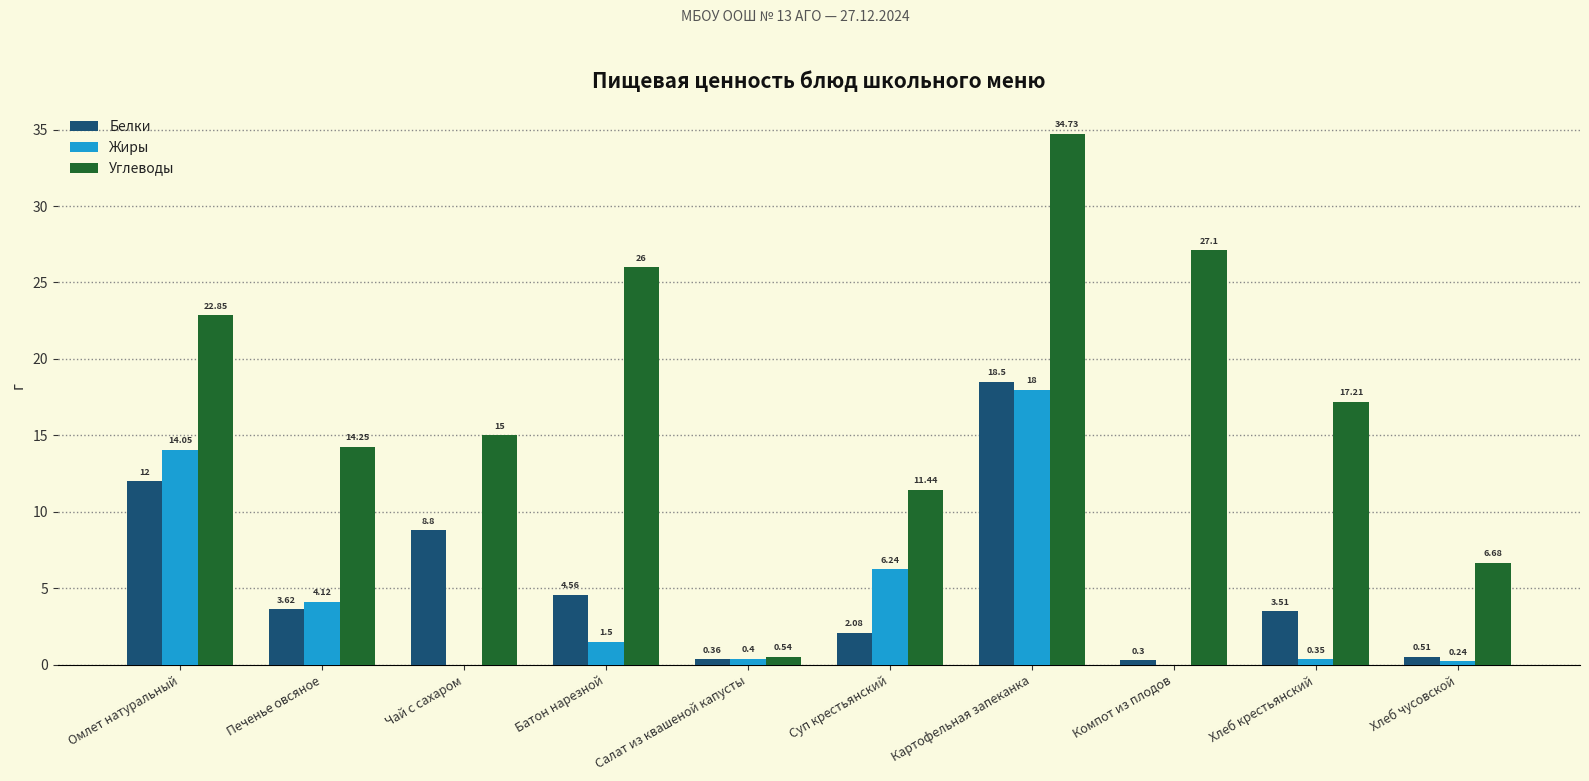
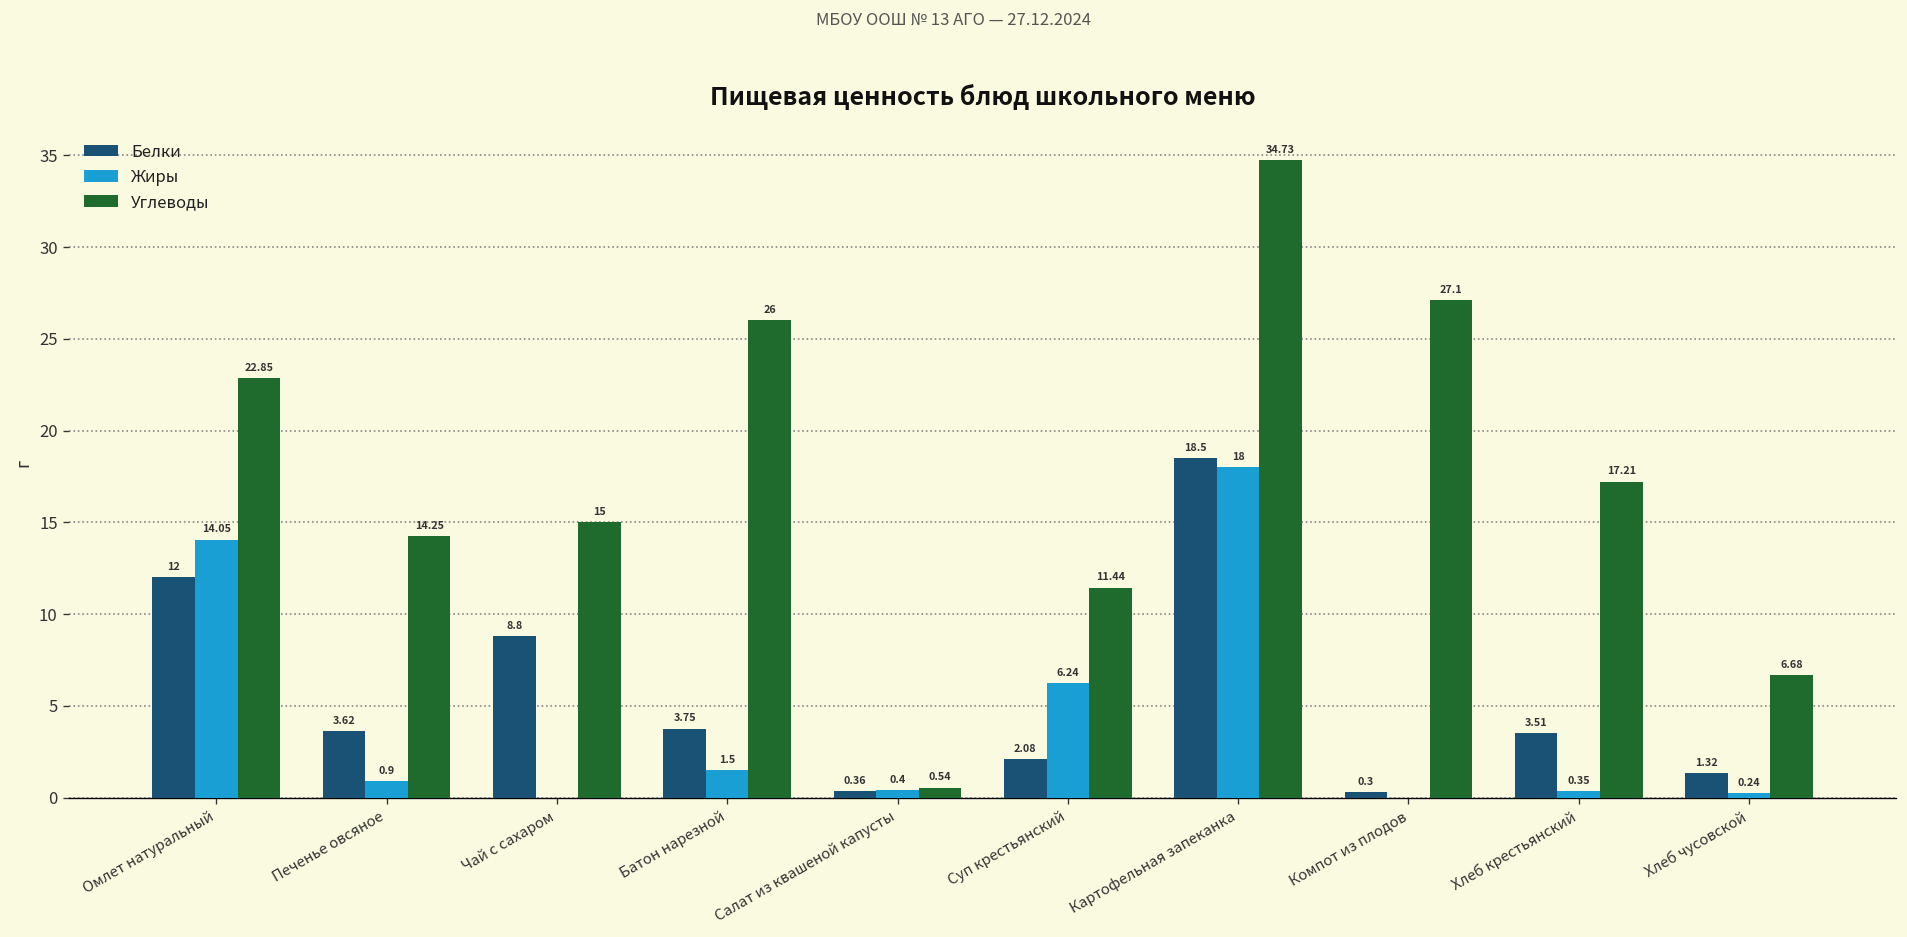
  {
    "Белки": {
      "Омлет натуральный": 12,
      "Печенье овсяное": 3.62,
      "Чай с сахаром": 8.8,
-     "Батон нарезной": 4.56,
+     "Батон нарезной": 3.75,
      "Салат из квашеной капусты": 0.36,
      "Суп крестьянский": 2.08,
      "Картофельная запеканка": 18.5,
      "Компот из плодов": 0.3,
      "Хлеб крестьянский": 3.51,
-     "Хлеб чусовской": 0.51
+     "Хлеб чусовской": 1.32
    },
    "Жиры": {
      "Омлет натуральный": 14.05,
-     "Печенье овсяное": 4.12,
+     "Печенье овсяное": 0.9,
      "Батон нарезной": 1.5,
      "Салат из квашеной капусты": 0.4,
      "Суп крестьянский": 6.24,
      "Картофельная запеканка": 18,
      "Хлеб крестьянский": 0.35,
      "Хлеб чусовской": 0.24
    },
    "Углеводы": {
      "Омлет натуральный": 22.85,
      "Печенье овсяное": 14.25,
      "Чай с сахаром": 15,
      "Батон нарезной": 26,
      "Салат из квашеной капусты": 0.54,
      "Суп крестьянский": 11.44,
      "Картофельная запеканка": 34.73,
      "Компот из плодов": 27.1,
      "Хлеб крестьянский": 17.21,
      "Хлеб чусовской": 6.68
    }
  }
